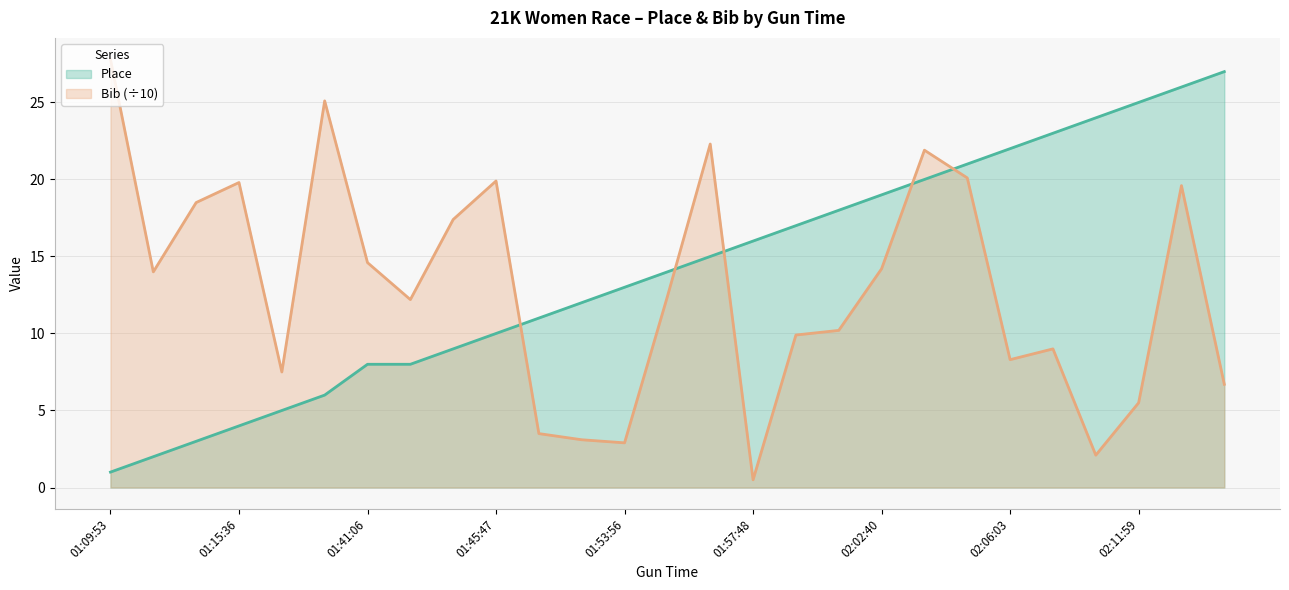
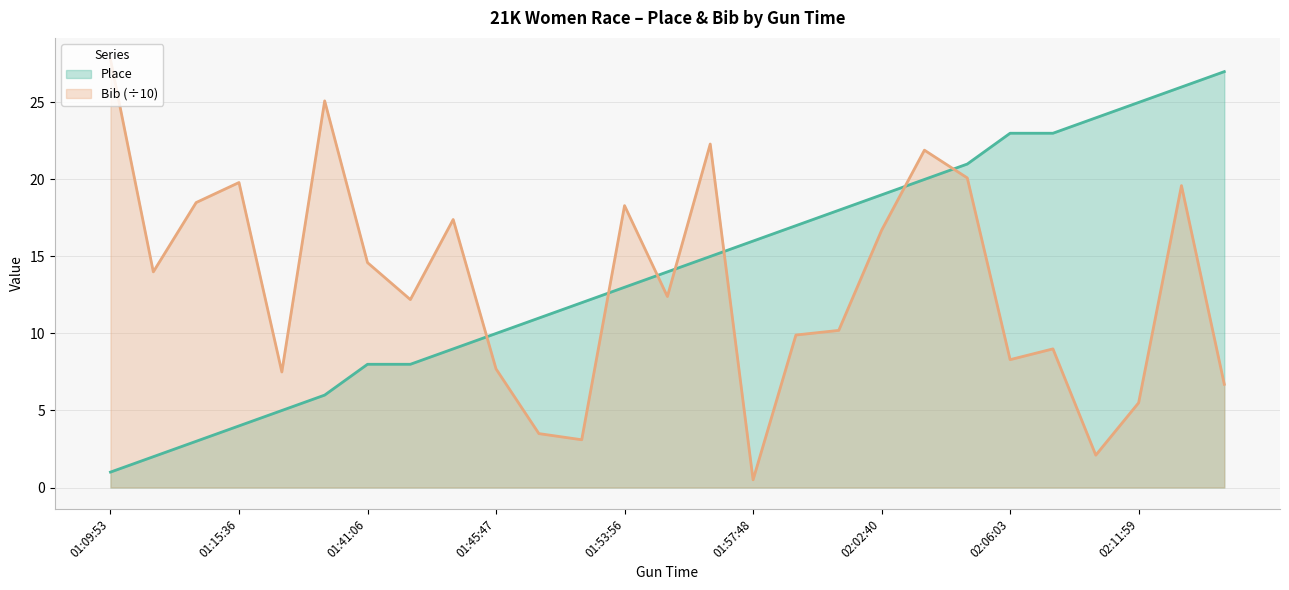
  {
    "Place": {
      "01:09:53": 1,
      "01:15:36": 4,
      "01:41:06": 8,
      "01:45:47": 10,
      "01:53:56": 13,
      "01:57:48": 16,
      "02:02:40": 19,
-     "02:06:03": 22,
+     "02:06:03": 23,
      "02:11:59": 25
    },
    "Bib (÷10)": {
      "01:15:36": 19.8,
      "01:41:06": 14.6,
-     "01:45:47": 19.9,
-     "01:53:56": 2.9,
+     "01:45:47": 7.7,
+     "01:53:56": 18.3,
      "01:57:48": 0.5,
-     "02:02:40": 14.2,
+     "02:02:40": 16.7,
      "02:06:03": 8.3,
      "02:11:59": 5.5
    }
  }
